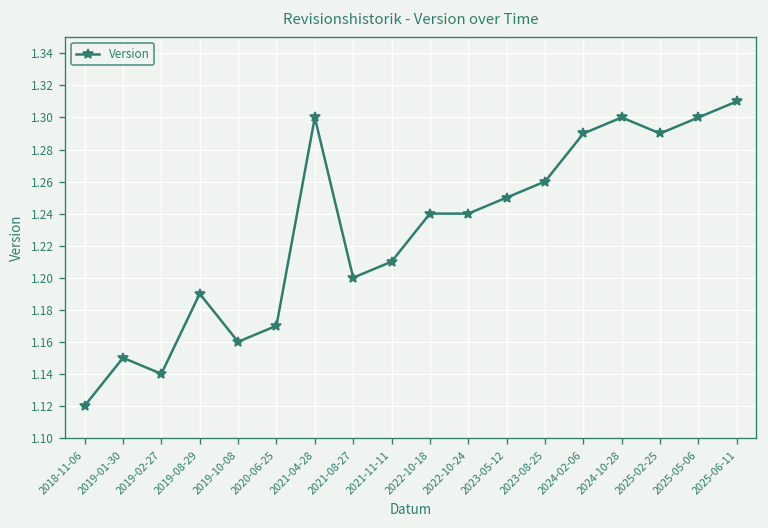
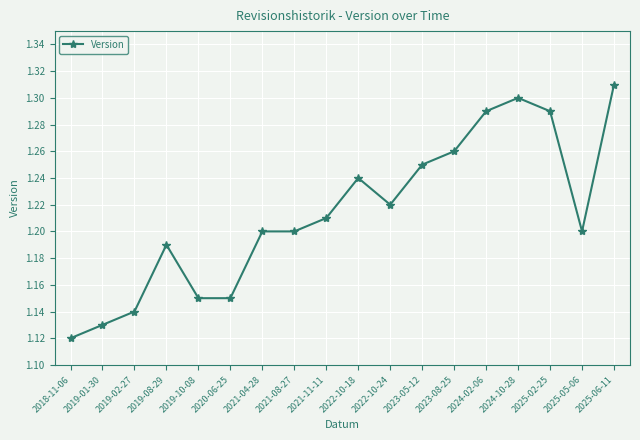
  {
    "2018-11-06": 1.12,
-   "2019-01-30": 1.15,
+   "2019-01-30": 1.13,
    "2019-02-27": 1.14,
    "2019-08-29": 1.19,
-   "2019-10-08": 1.16,
-   "2020-06-25": 1.17,
-   "2021-04-28": 1.3,
+   "2019-10-08": 1.15,
+   "2020-06-25": 1.15,
+   "2021-04-28": 1.2,
    "2021-08-27": 1.20,
    "2021-11-11": 1.21,
    "2022-10-18": 1.24,
-   "2022-10-24": 1.24,
+   "2022-10-24": 1.22,
    "2023-05-12": 1.25,
    "2023-08-25": 1.26,
    "2024-02-06": 1.29,
    "2024-10-28": 1.30,
    "2025-02-25": 1.29,
-   "2025-05-06": 1.3,
+   "2025-05-06": 1.2,
    "2025-06-11": 1.31
  }
